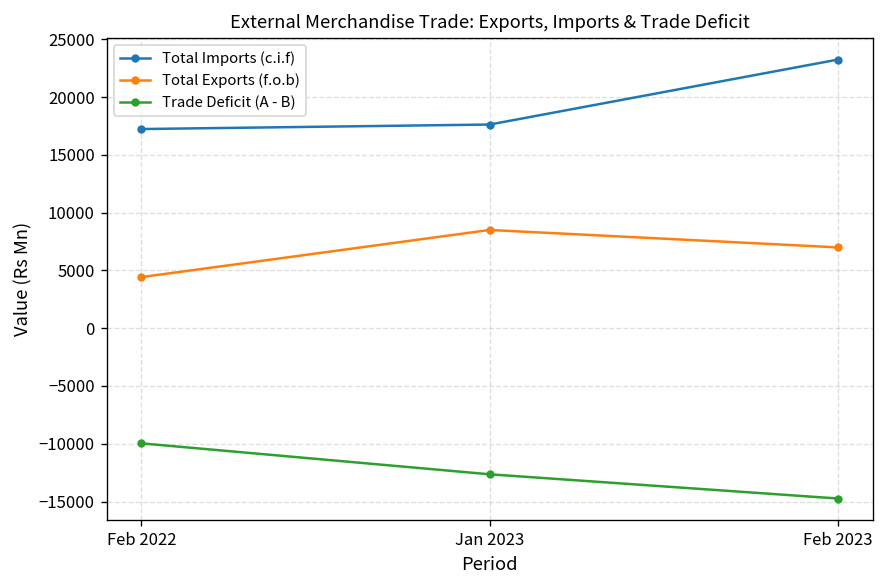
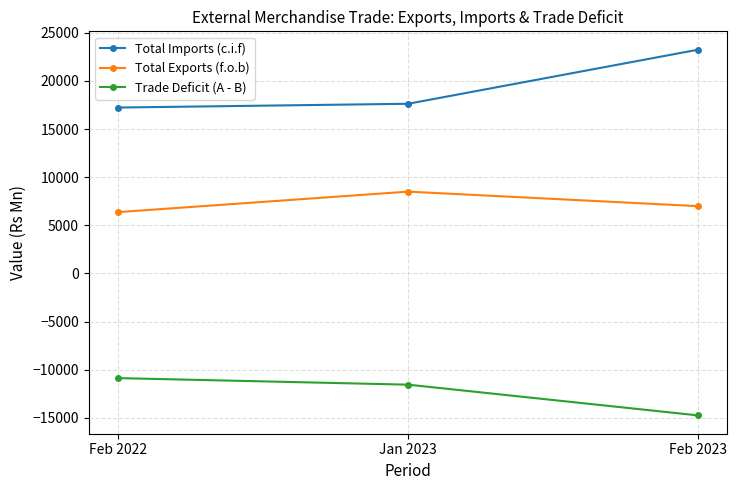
  {
    "Total Imports (c.i.f)": {
      "Feb 2022": 17000,
      "Jan 2023": 18000,
      "Feb 2023": 23000
    },
    "Total Exports (f.o.b)": {
-     "Feb 2022": 4000,
+     "Feb 2022": 6000,
      "Jan 2023": 8000,
      "Feb 2023": 7000
    },
    "Trade Deficit (A - B)": {
-     "Feb 2022": -10000,
-     "Jan 2023": -13000,
+     "Feb 2022": -11000,
+     "Jan 2023": -12000,
      "Feb 2023": -15000
    }
  }
